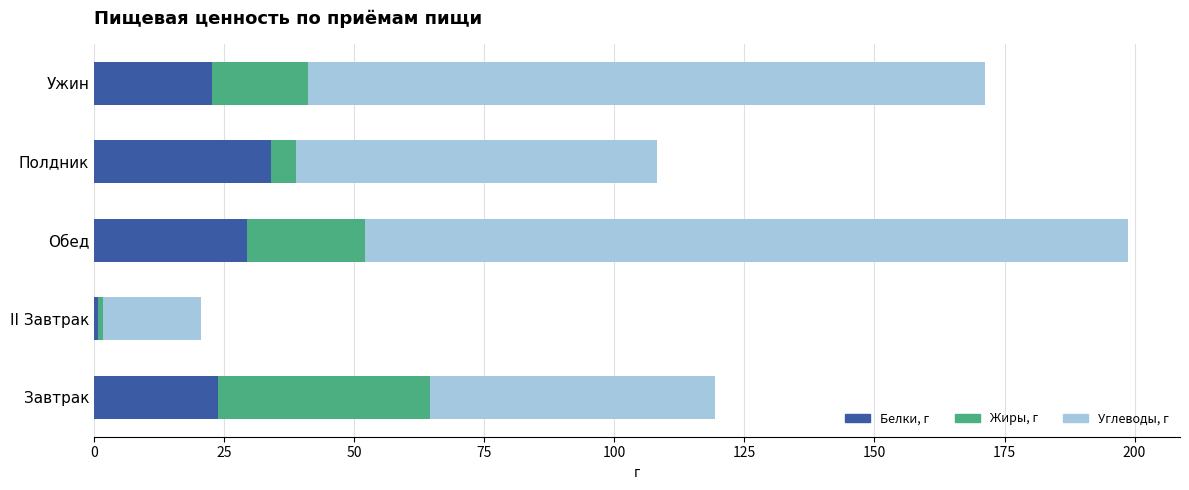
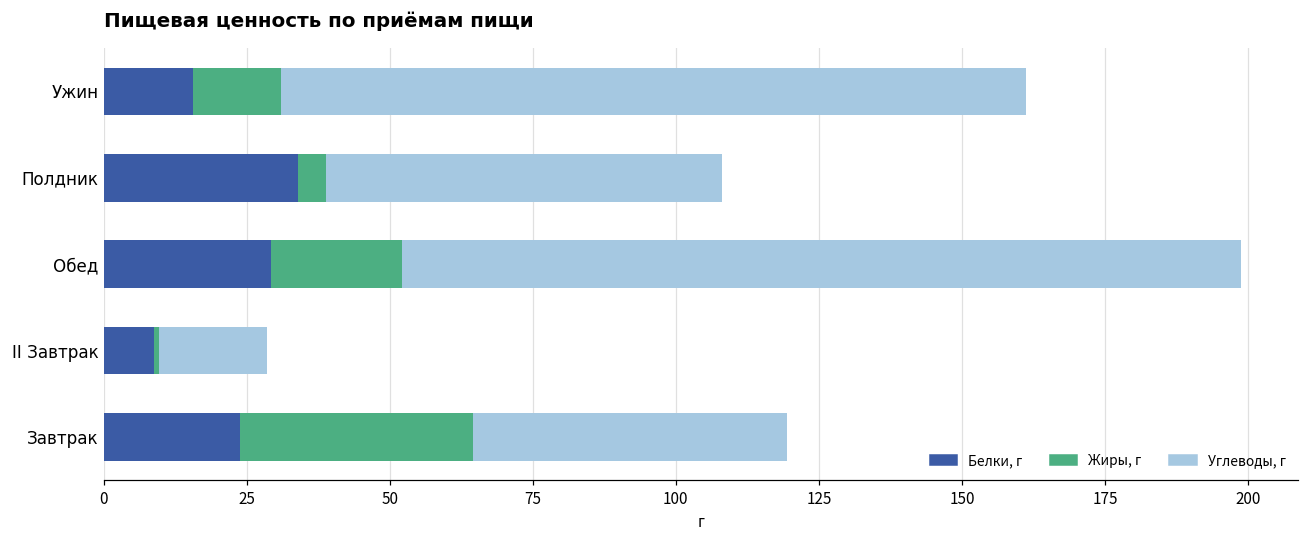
  {
    "Белки, г": {
-     "Ужин": 23,
+     "Ужин": 16,
      "Полдник": 34,
      "Обед": 29,
-     "II Завтрак": 1,
+     "II Завтрак": 9,
      "Завтрак": 24
    },
    "Жиры, г": {
-     "Ужин": 18,
+     "Ужин": 15,
      "Полдник": 5,
      "Обед": 23,
      "II Завтрак": 1,
      "Завтрак": 41
    },
    "Углеводы, г": {
      "Ужин": 130,
      "Полдник": 69,
      "Обед": 147,
      "II Завтрак": 19,
      "Завтрак": 55
    }
  }
